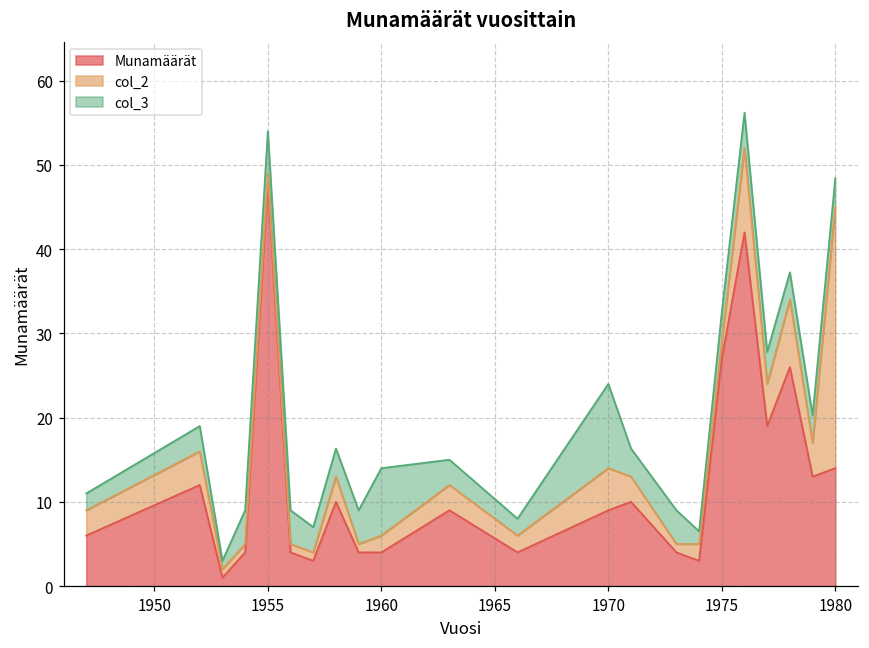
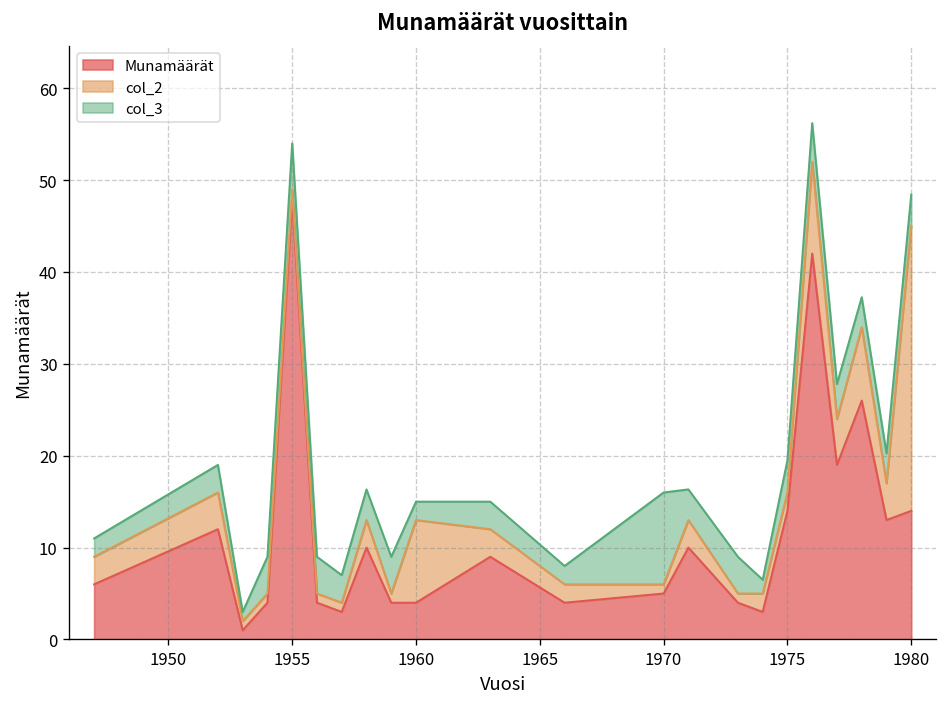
  {
    "Munamäärät": {
      "1955": 48,
      "1960": 4,
-     "1970": 9,
-     "1975": 27,
+     "1970": 5,
+     "1975": 14,
      "1980": 14
    },
    "col_2": {
      "1955": 1,
-     "1960": 2,
-     "1970": 5,
+     "1960": 9,
+     "1970": 1,
      "1975": 2,
      "1980": 31
    },
    "col_3": {
      "1955": 5,
-     "1960": 8,
+     "1960": 2,
      "1970": 10,
      "1975": 4,
      "1980": 3
    }
  }
